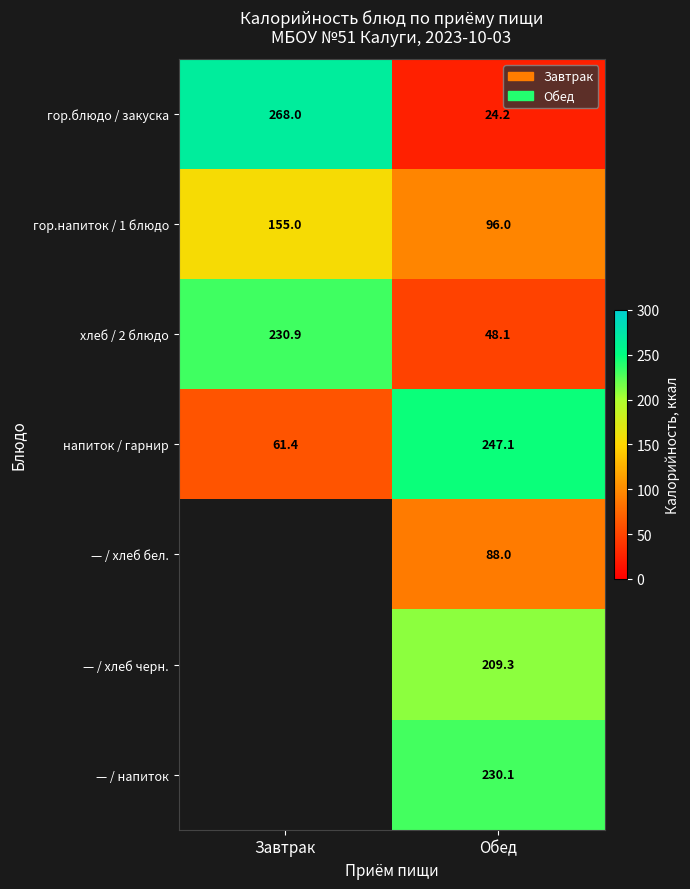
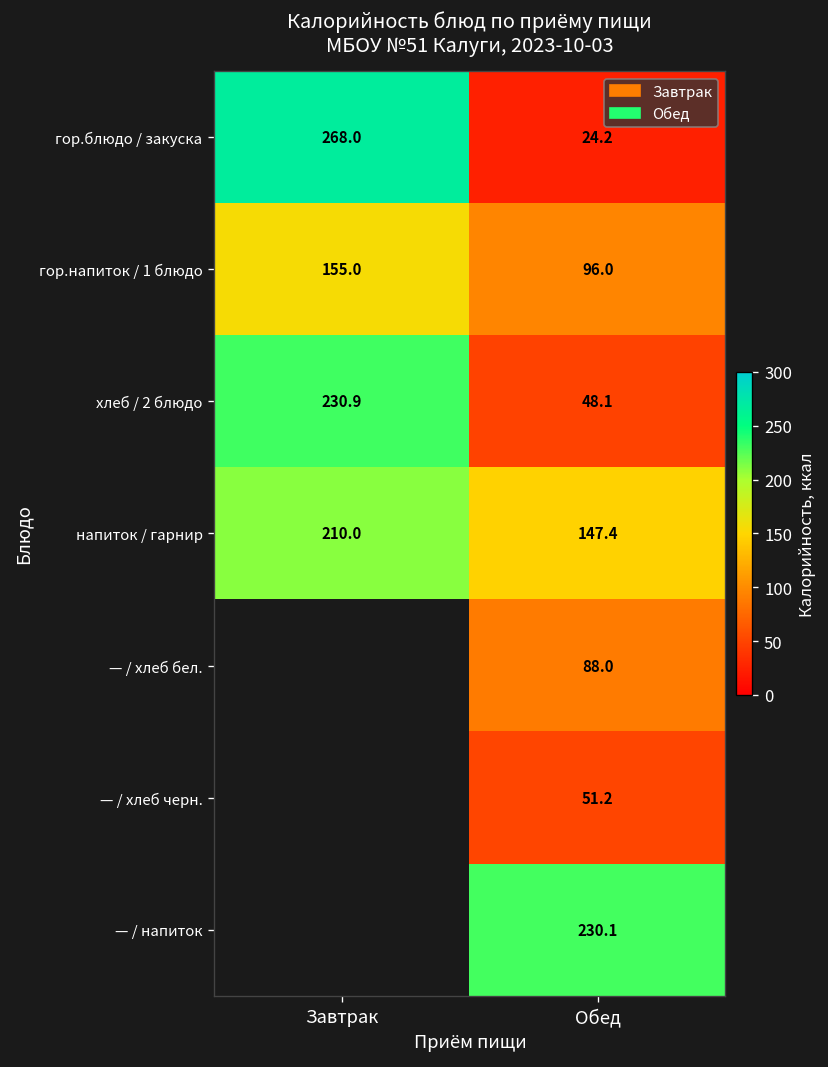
  {
    "гор.блюдо / закуска": {
      "Завтрак": 268.0,
      "Обед": 24.2
    },
    "гор.напиток / 1 блюдо": {
      "Завтрак": 155.0,
      "Обед": 96.0
    },
    "хлеб / 2 блюдо": {
      "Завтрак": 230.9,
      "Обед": 48.1
    },
    "напиток / гарнир": {
-     "Завтрак": 61.4,
-     "Обед": 247.1
+     "Завтрак": 210.0,
+     "Обед": 147.4
    },
    "— / хлеб бел.": {
      "Обед": 88.0
    },
    "— / хлеб черн.": {
-     "Обед": 209.3
+     "Обед": 51.2
    },
    "— / напиток": {
      "Обед": 230.1
    }
  }
